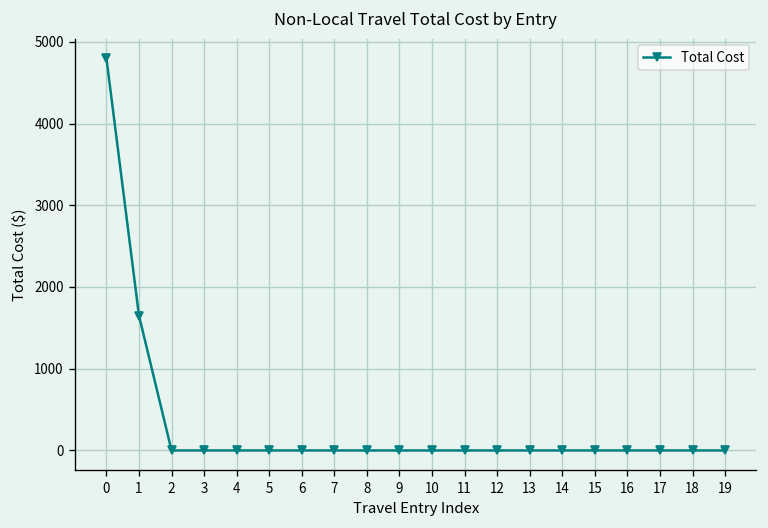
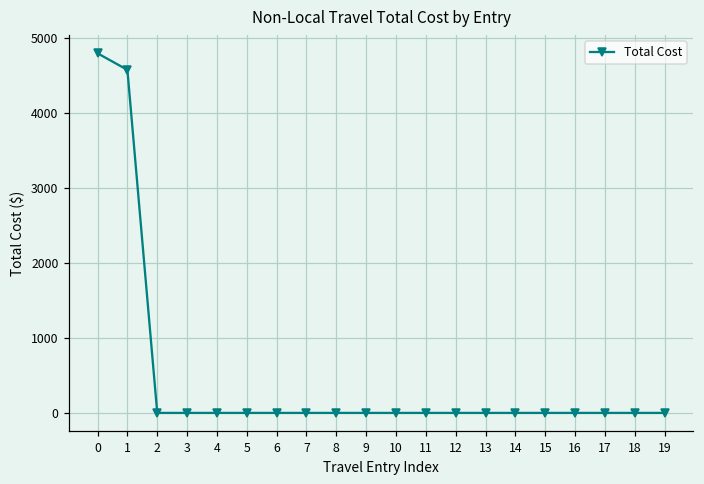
  {
    "0": 4800,
-   "1": 1700,
+   "1": 4600,
    "2": 0,
    "3": 0,
    "4": 0,
    "5": 0,
    "6": 0,
    "7": 0,
    "8": 0,
    "9": 0,
    "10": 0,
    "11": 0,
    "12": 0,
    "13": 0,
    "14": 0,
    "15": 0,
    "16": 0,
    "17": 0,
    "18": 0,
    "19": 0
  }
